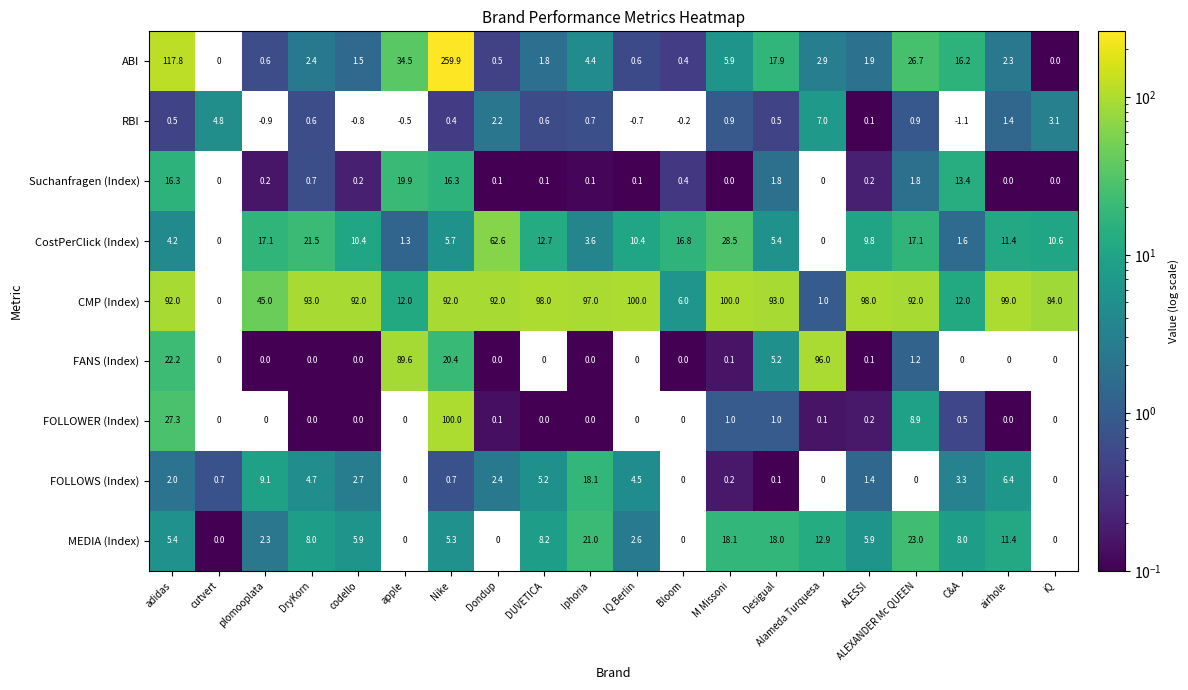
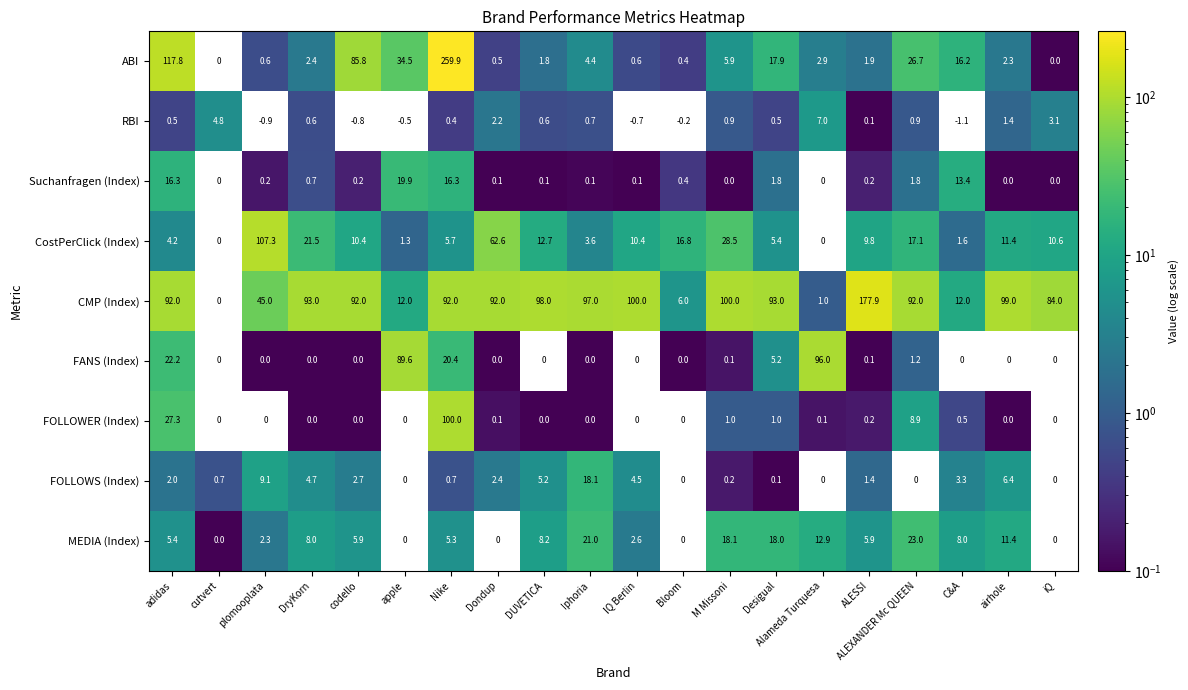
  {
    "ABI": {
      "adidas": 117.8,
      "cutvert": 0,
      "plomooplata": 0.6,
      "DryKorn": 2.4,
-     "codello": 1.5,
+     "codello": 85.8,
      "apple": 34.5,
      "Nike": 259.9,
      "Dondup": 0.5,
      "DUVETICA": 1.8,
      "Iphoria": 4.4,
      "IQ Berlin": 0.6,
      "Bloom": 0.4,
      "M Missoni": 5.9,
      "Desigual": 17.9,
      "Alameda Turquesa": 2.9,
      "ALESSI": 1.9,
      "ALEXANDER Mc QUEEN": 26.7,
      "C&A": 16.2,
      "airhole": 2.3,
      "iQ": 0.0
    },
    "RBI": {
      "adidas": 0.5,
      "cutvert": 4.8,
      "plomooplata": -0.9,
      "DryKorn": 0.6,
      "codello": -0.8,
      "apple": -0.5,
      "Nike": 0.4,
      "Dondup": 2.2,
      "DUVETICA": 0.6,
      "Iphoria": 0.7,
      "IQ Berlin": -0.7,
      "Bloom": -0.2,
      "M Missoni": 0.9,
      "Desigual": 0.5,
      "Alameda Turquesa": 7.0,
      "ALESSI": 0.1,
      "ALEXANDER Mc QUEEN": 0.9,
      "C&A": -1.1,
      "airhole": 1.4,
      "iQ": 3.1
    },
    "Suchanfragen (Index)": {
      "adidas": 16.3,
      "cutvert": 0,
      "plomooplata": 0.2,
      "DryKorn": 0.7,
      "codello": 0.2,
      "apple": 19.9,
      "Nike": 16.3,
      "Dondup": 0.1,
      "DUVETICA": 0.1,
      "Iphoria": 0.1,
      "IQ Berlin": 0.1,
      "Bloom": 0.4,
      "M Missoni": 0.0,
      "Desigual": 1.8,
      "Alameda Turquesa": 0,
      "ALESSI": 0.2,
      "ALEXANDER Mc QUEEN": 1.8,
      "C&A": 13.4,
      "airhole": 0.0,
      "iQ": 0.0
    },
    "CostPerClick (Index)": {
      "adidas": 4.2,
      "cutvert": 0,
-     "plomooplata": 17.1,
+     "plomooplata": 107.3,
      "DryKorn": 21.5,
      "codello": 10.4,
      "apple": 1.3,
      "Nike": 5.7,
      "Dondup": 62.6,
      "DUVETICA": 12.7,
      "Iphoria": 3.6,
      "IQ Berlin": 10.4,
      "Bloom": 16.8,
      "M Missoni": 28.5,
      "Desigual": 5.4,
      "Alameda Turquesa": 0,
      "ALESSI": 9.8,
      "ALEXANDER Mc QUEEN": 17.1,
      "C&A": 1.6,
      "airhole": 11.4,
      "iQ": 10.6
    },
    "CMP (Index)": {
      "adidas": 92.0,
      "cutvert": 0,
      "plomooplata": 45.0,
      "DryKorn": 93.0,
      "codello": 92.0,
      "apple": 12.0,
      "Nike": 92.0,
      "Dondup": 92.0,
      "DUVETICA": 98.0,
      "Iphoria": 97.0,
      "IQ Berlin": 100.0,
      "Bloom": 6.0,
      "M Missoni": 100.0,
      "Desigual": 93.0,
      "Alameda Turquesa": 1.0,
-     "ALESSI": 98.0,
+     "ALESSI": 177.9,
      "ALEXANDER Mc QUEEN": 92.0,
      "C&A": 12.0,
      "airhole": 99.0,
      "iQ": 84.0
    },
    "FANS (Index)": {
      "adidas": 22.2,
      "cutvert": 0,
      "plomooplata": 0.0,
      "DryKorn": 0.0,
      "codello": 0.0,
      "apple": 89.6,
      "Nike": 20.4,
      "Dondup": 0.0,
      "DUVETICA": 0,
      "Iphoria": 0.0,
      "IQ Berlin": 0,
      "Bloom": 0.0,
      "M Missoni": 0.1,
      "Desigual": 5.2,
      "Alameda Turquesa": 96.0,
      "ALESSI": 0.1,
      "ALEXANDER Mc QUEEN": 1.2,
      "C&A": 0,
      "airhole": 0,
      "iQ": 0
    },
    "FOLLOWER (Index)": {
      "adidas": 27.3,
      "cutvert": 0,
      "plomooplata": 0,
      "DryKorn": 0.0,
      "codello": 0.0,
      "apple": 0,
      "Nike": 100.0,
      "Dondup": 0.1,
      "DUVETICA": 0.0,
      "Iphoria": 0.0,
      "IQ Berlin": 0,
      "Bloom": 0,
      "M Missoni": 1.0,
      "Desigual": 1.0,
      "Alameda Turquesa": 0.1,
      "ALESSI": 0.2,
      "ALEXANDER Mc QUEEN": 8.9,
      "C&A": 0.5,
      "airhole": 0.0,
      "iQ": 0
    },
    "FOLLOWS (Index)": {
      "adidas": 2.0,
      "cutvert": 0.7,
      "plomooplata": 9.1,
      "DryKorn": 4.7,
      "codello": 2.7,
      "apple": 0,
      "Nike": 0.7,
      "Dondup": 2.4,
      "DUVETICA": 5.2,
      "Iphoria": 18.1,
      "IQ Berlin": 4.5,
      "Bloom": 0,
      "M Missoni": 0.2,
      "Desigual": 0.1,
      "Alameda Turquesa": 0,
      "ALESSI": 1.4,
      "ALEXANDER Mc QUEEN": 0,
      "C&A": 3.3,
      "airhole": 6.4,
      "iQ": 0
    },
    "MEDIA (Index)": {
      "adidas": 5.4,
      "cutvert": 0.0,
      "plomooplata": 2.3,
      "DryKorn": 8.0,
      "codello": 5.9,
      "apple": 0,
      "Nike": 5.3,
      "Dondup": 0,
      "DUVETICA": 8.2,
      "Iphoria": 21.0,
      "IQ Berlin": 2.6,
      "Bloom": 0,
      "M Missoni": 18.1,
      "Desigual": 18.0,
      "Alameda Turquesa": 12.9,
      "ALESSI": 5.9,
      "ALEXANDER Mc QUEEN": 23.0,
      "C&A": 8.0,
      "airhole": 11.4,
      "iQ": 0
    }
  }
